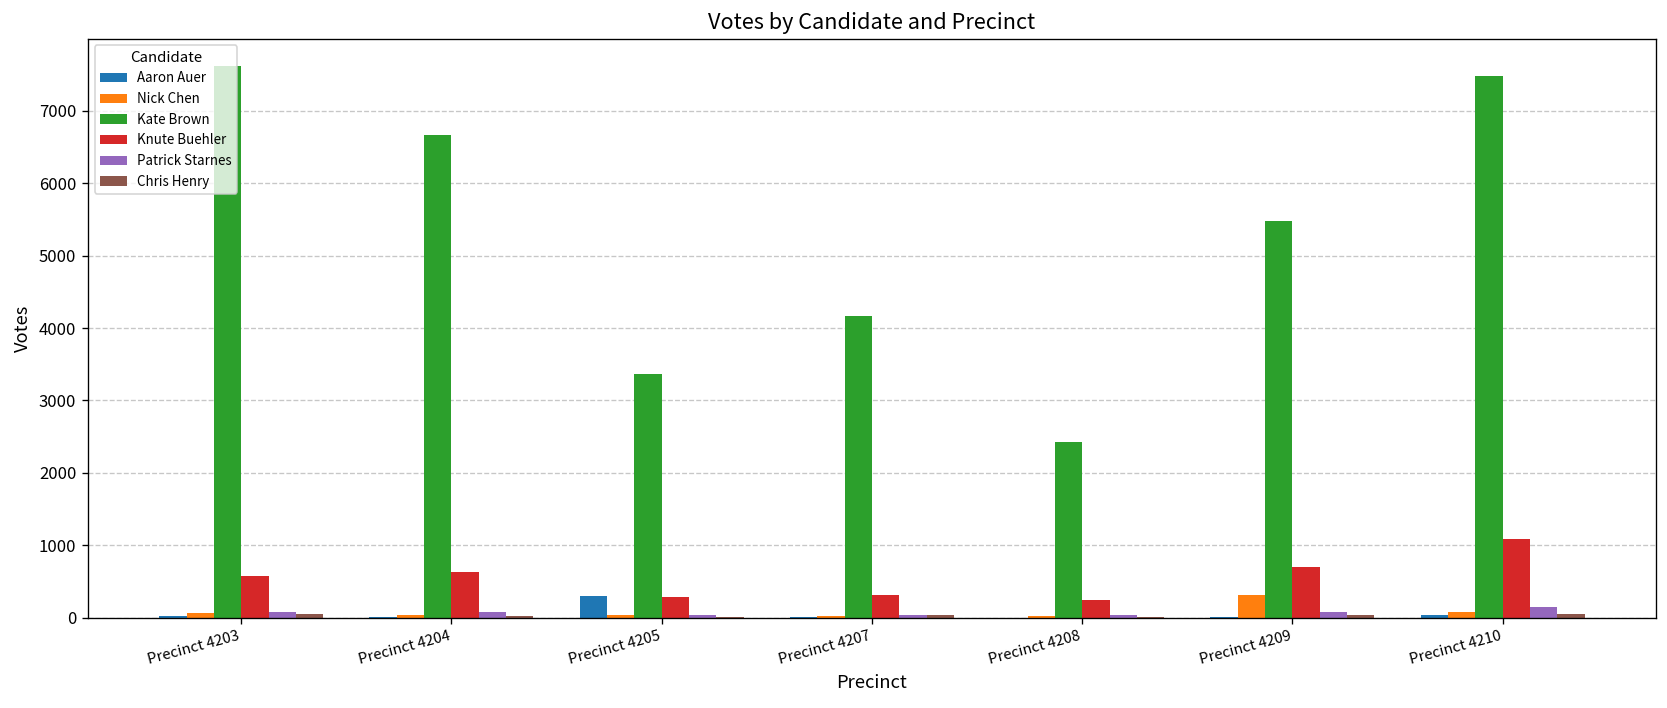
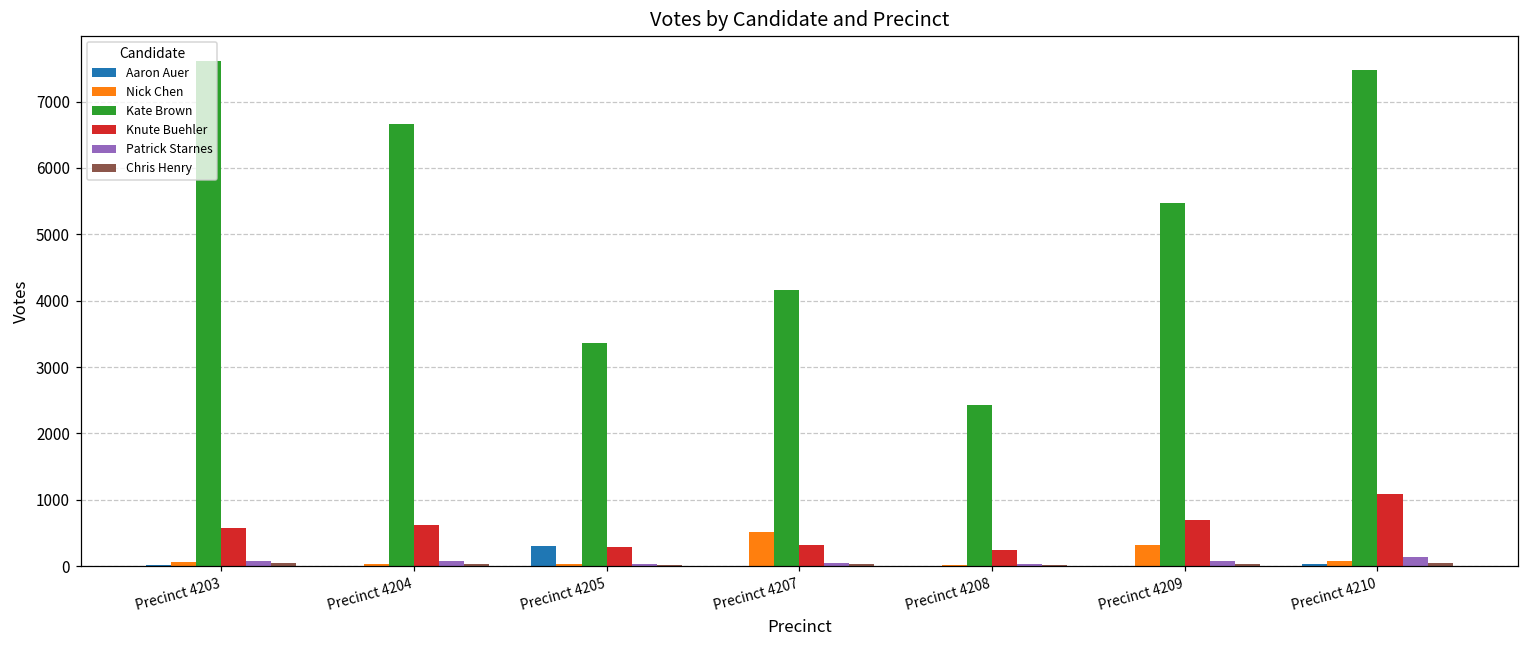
  {
    "Aaron Auer": {
      "Precinct 4205": 300
    },
    "Nick Chen": {
      "Precinct 4203": 100,
-     "Precinct 4207": 0,
+     "Precinct 4207": 500,
      "Precinct 4209": 300,
      "Precinct 4210": 100
    },
    "Kate Brown": {
      "Precinct 4204": 6700,
      "Precinct 4205": 3400,
      "Precinct 4207": 4200,
      "Precinct 4208": 2400,
      "Precinct 4209": 5500,
      "Precinct 4210": 7500
    },
    "Knute Buehler": {
      "Precinct 4203": 600,
      "Precinct 4204": 600,
      "Precinct 4205": 300,
      "Precinct 4207": 300,
      "Precinct 4208": 300,
      "Precinct 4209": 700,
      "Precinct 4210": 1100
    },
    "Patrick Starnes": {
      "Precinct 4203": 100,
      "Precinct 4204": 100,
      "Precinct 4207": 0,
      "Precinct 4209": 100,
      "Precinct 4210": 100
    },
    "Chris Henry": {
      "Precinct 4203": 100,
      "Precinct 4210": 0
    }
  }
